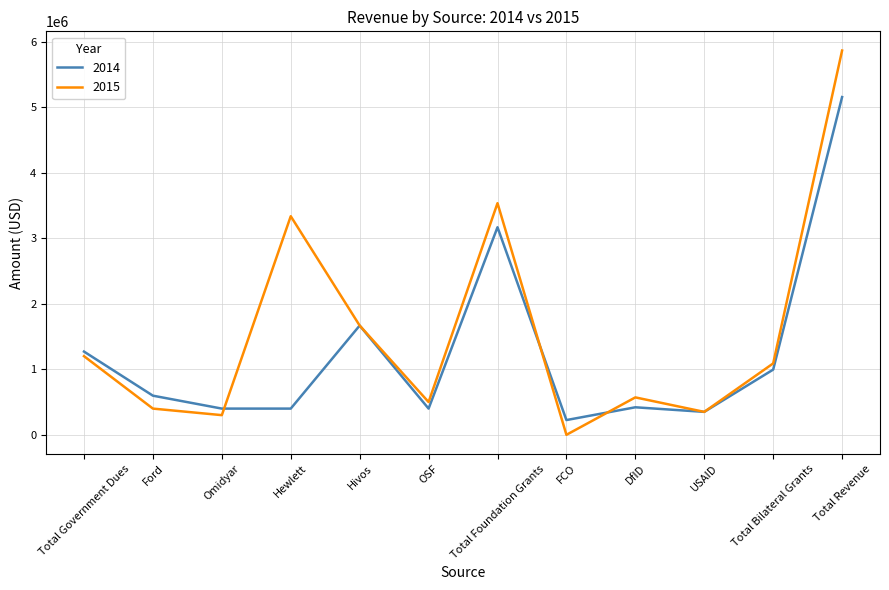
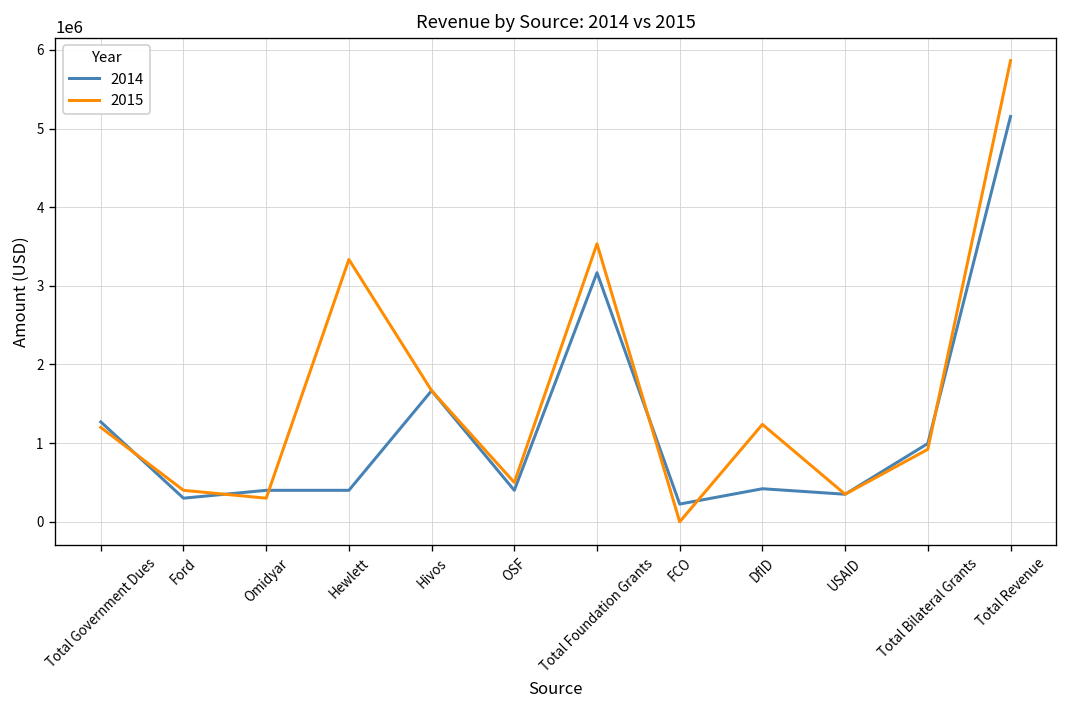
  {
    "2014": {
      "Total Government Dues": 1300000,
-     "Ford": 600000,
+     "Ford": 300000,
      "Omidyar": 400000,
      "Hewlett": 400000,
      "OSF": 400000,
      "Total Foundation Grants": 3200000,
      "FCO": 200000,
      "DfID": 400000,
      "Total Bilateral Grants": 1000000,
      "Total Revenue": 5200000
    },
    "2015": {
      "Total Government Dues": 1200000,
      "Ford": 400000,
      "Omidyar": 300000,
      "Hewlett": 3300000,
      "OSF": 500000,
      "Total Foundation Grants": 3500000,
      "FCO": 0,
-     "DfID": 600000,
-     "Total Bilateral Grants": 1100000,
+     "DfID": 1200000,
+     "Total Bilateral Grants": 900000,
      "Total Revenue": 5900000
    }
  }
